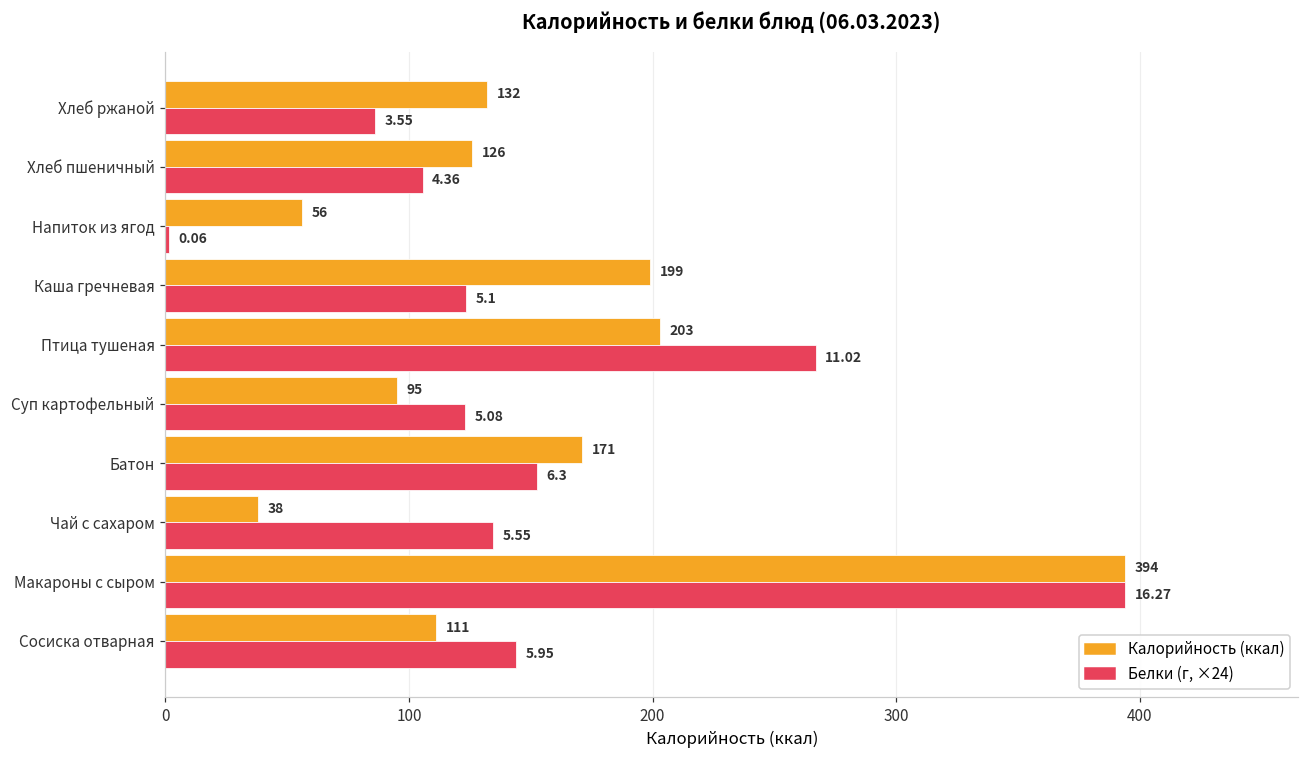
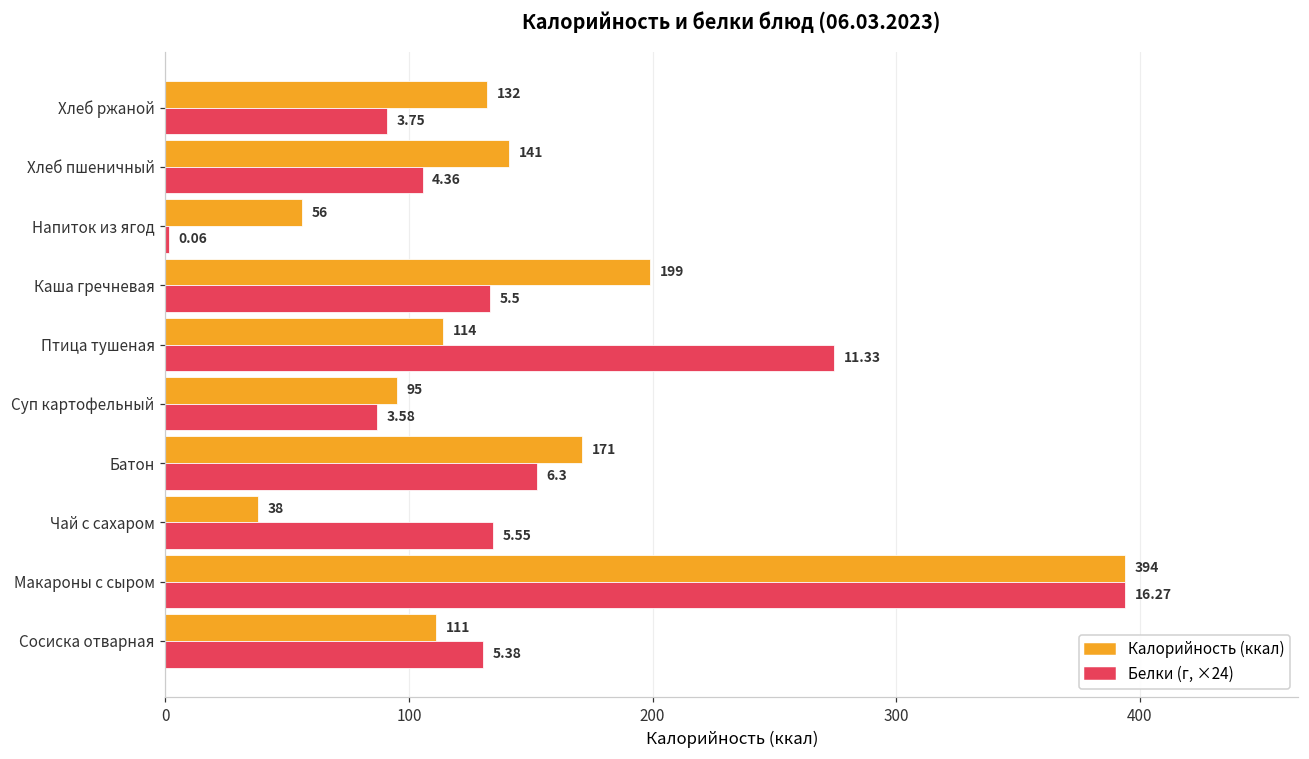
  {
    "Калорийность (ккал)": {
      "Хлеб ржаной": 132,
-     "Хлеб пшеничный": 126,
+     "Хлеб пшеничный": 141,
      "Напиток из ягод": 56,
      "Каша гречневая": 199,
-     "Птица тушеная": 203,
+     "Птица тушеная": 114,
      "Суп картофельный": 95,
      "Батон": 171,
      "Чай с сахаром": 38,
      "Макароны с сыром": 394,
      "Сосиска отварная": 111
    },
    "Белки (г, ×24)": {
-     "Хлеб ржаной": 3.55,
-     "Каша гречневая": 5.1,
-     "Птица тушеная": 11.02,
-     "Суп картофельный": 5.08,
-     "Сосиска отварная": 5.95
+     "Хлеб ржаной": 3.75,
+     "Каша гречневая": 5.5,
+     "Птица тушеная": 11.33,
+     "Суп картофельный": 3.58,
+     "Сосиска отварная": 5.38
    }
  }
